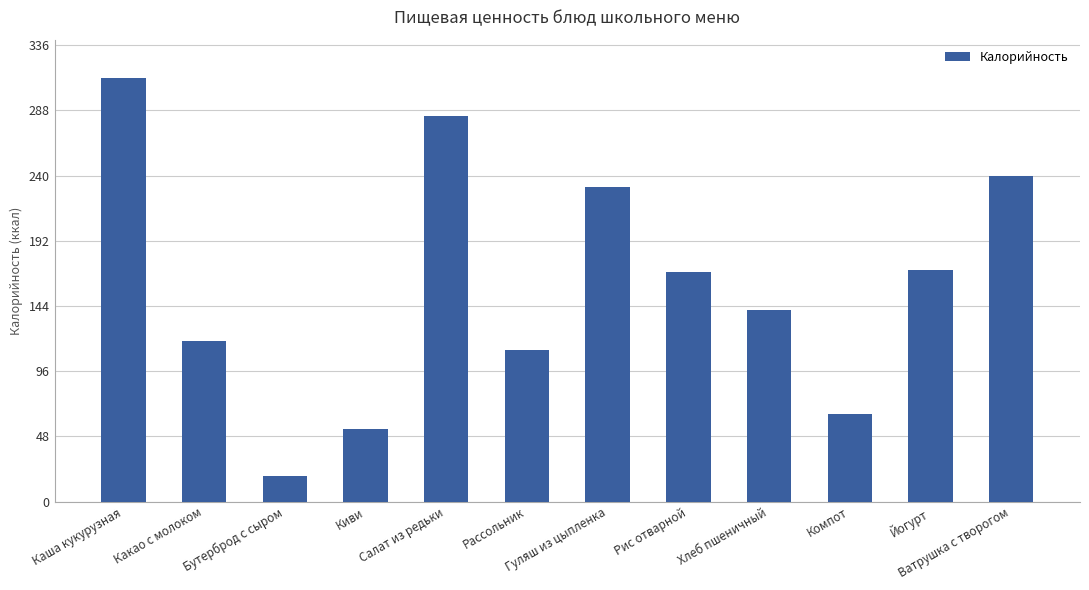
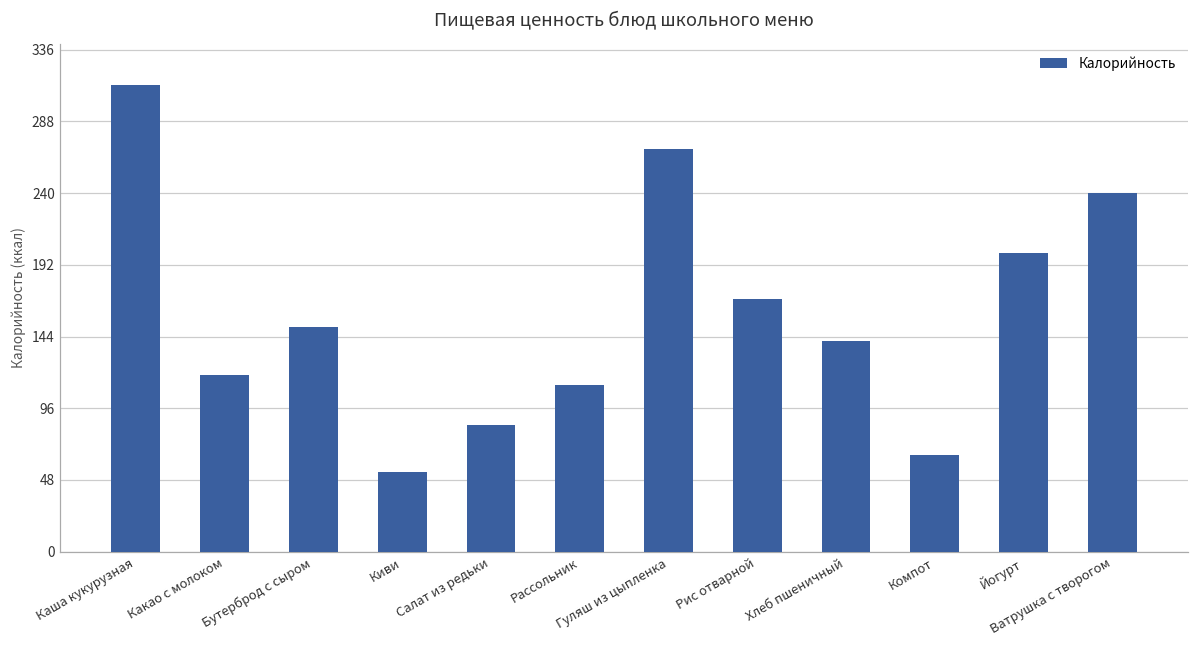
  {
    "Каша кукурузная": 312,
    "Какао с молоком": 118,
-   "Бутерброд с сыром": 19,
+   "Бутерброд с сыром": 151,
    "Киви": 54,
-   "Салат из редьки": 284,
+   "Салат из редьки": 85,
    "Рассольник": 112,
-   "Гуляш из цыпленка": 232,
+   "Гуляш из цыпленка": 270,
    "Рис отварной": 169,
    "Хлеб пшеничный": 141,
    "Компот": 64,
-   "Йогурт": 170,
+   "Йогурт": 200,
    "Ватрушка с творогом": 240
  }
